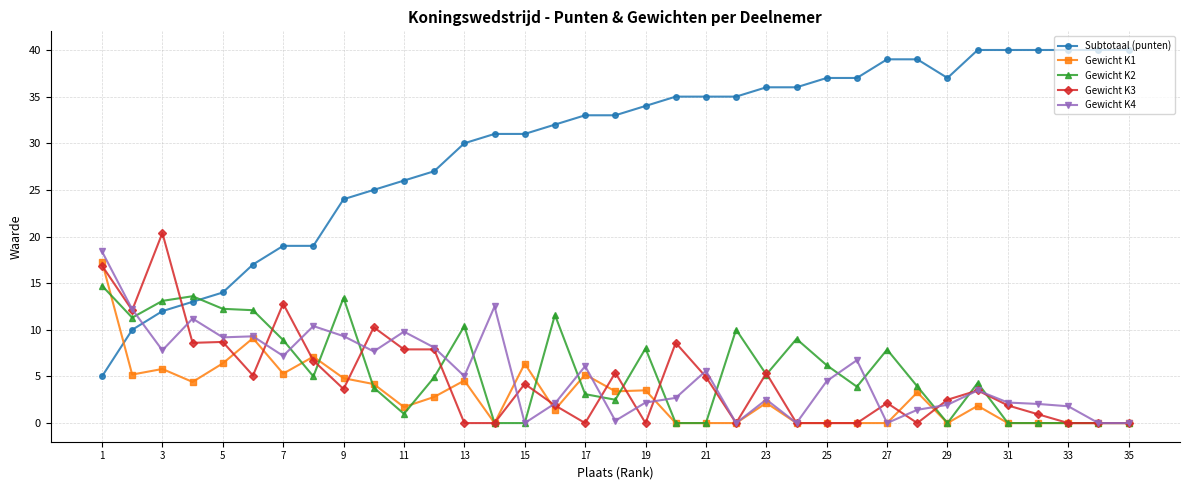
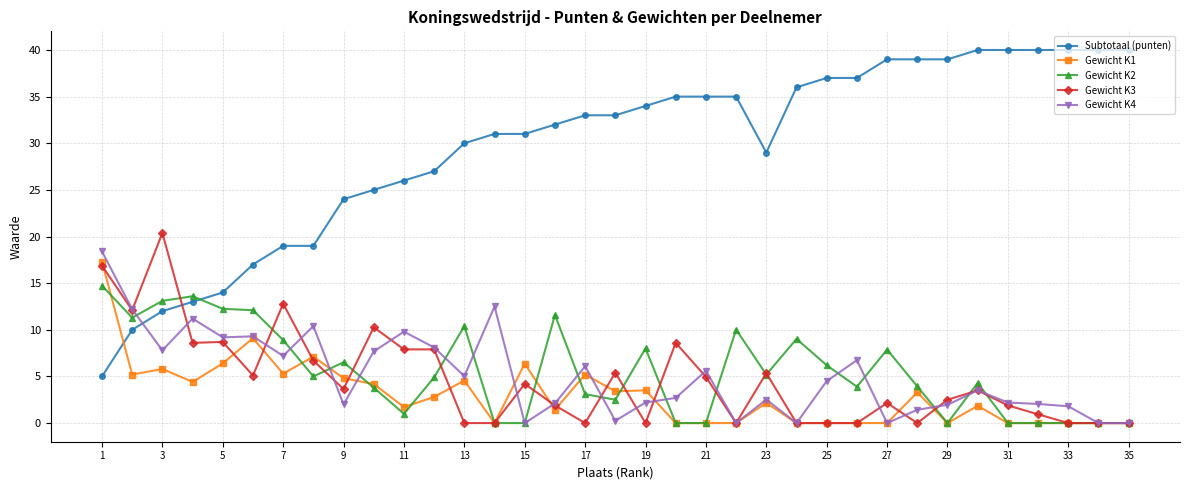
  {
    "Subtotaal (punten)": {
      "1": 5,
      "3": 12,
      "5": 14,
      "7": 19,
      "9": 24,
      "11": 26,
      "13": 30,
      "15": 31,
      "17": 33,
      "19": 34,
      "21": 35,
-     "23": 36,
+     "23": 29,
      "25": 37,
      "27": 39,
-     "29": 37,
+     "29": 39,
      "31": 40
    },
    "Gewicht K1": {
      "1": 17,
      "3": 6,
      "5": 6,
      "7": 5,
      "9": 5,
      "11": 2,
      "13": 5,
      "15": 6,
      "17": 5,
      "19": 4,
      "23": 2
    },
    "Gewicht K2": {
      "1": 15,
      "3": 13,
      "5": 12,
      "7": 9,
-     "9": 13,
+     "9": 7,
      "11": 1,
      "13": 10,
      "17": 3,
      "19": 8,
      "25": 6,
      "27": 8
    },
    "Gewicht K3": {
      "1": 17,
      "3": 20,
      "5": 9,
      "7": 13,
      "9": 4,
      "11": 8,
      "13": 0,
      "15": 4,
      "17": 0,
      "19": 0,
      "21": 5,
      "27": 2,
      "29": 3,
      "31": 2
    },
    "Gewicht K4": {
      "1": 18,
      "3": 8,
      "5": 9,
      "7": 7,
-     "9": 9,
+     "9": 2,
      "11": 10,
      "13": 5,
      "17": 6,
      "19": 2,
      "21": 6,
      "23": 3,
      "25": 5,
      "29": 2,
      "31": 2,
      "33": 2
    }
  }
